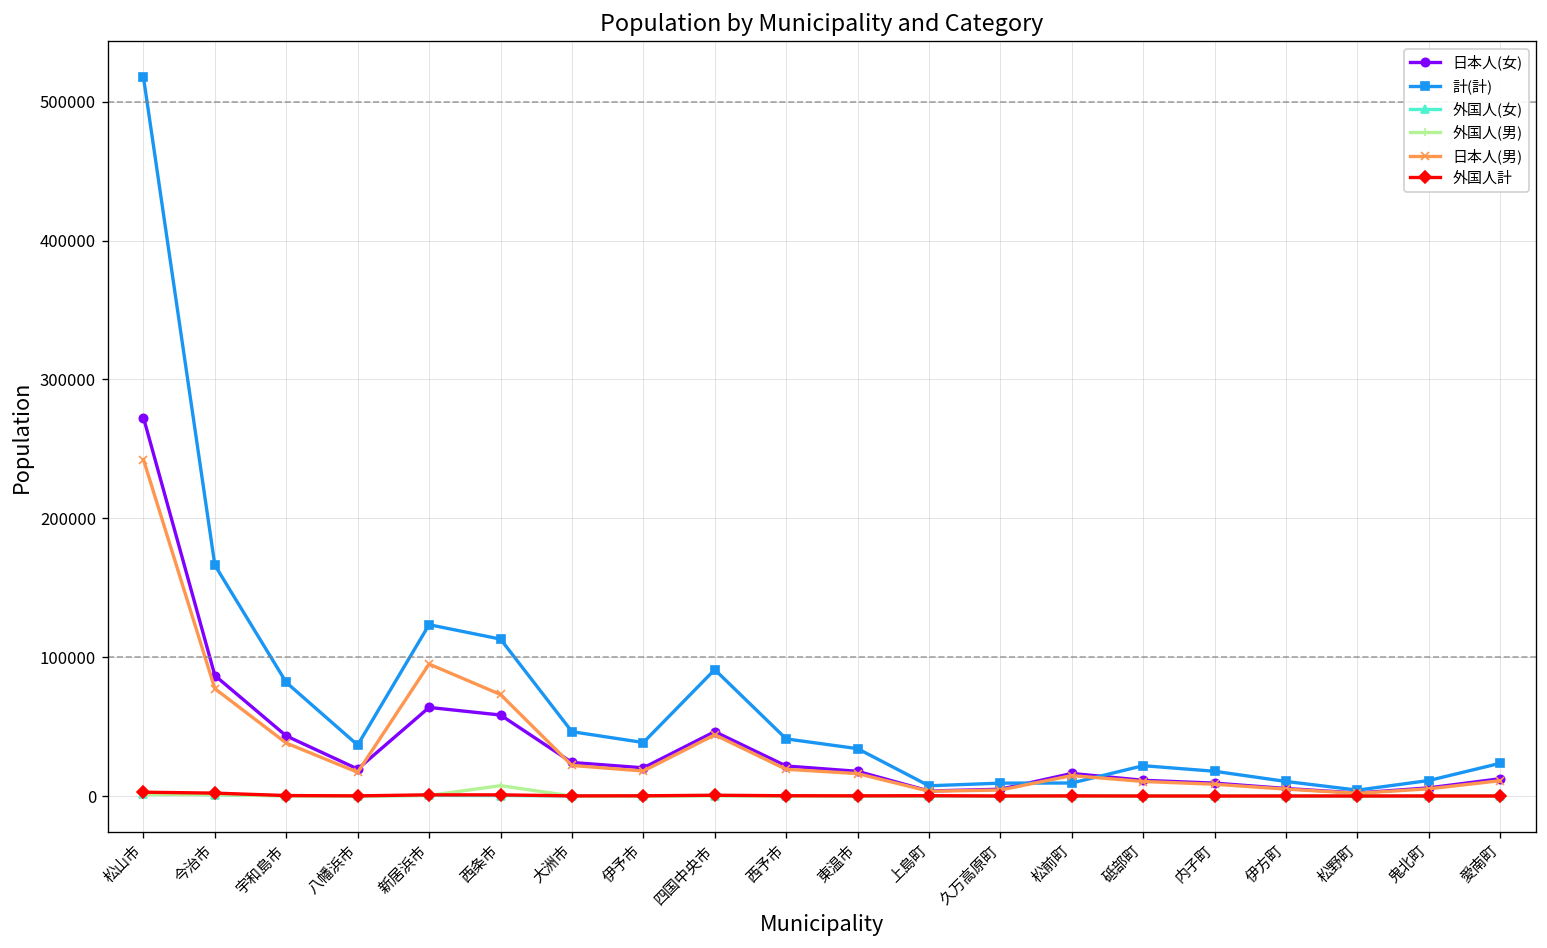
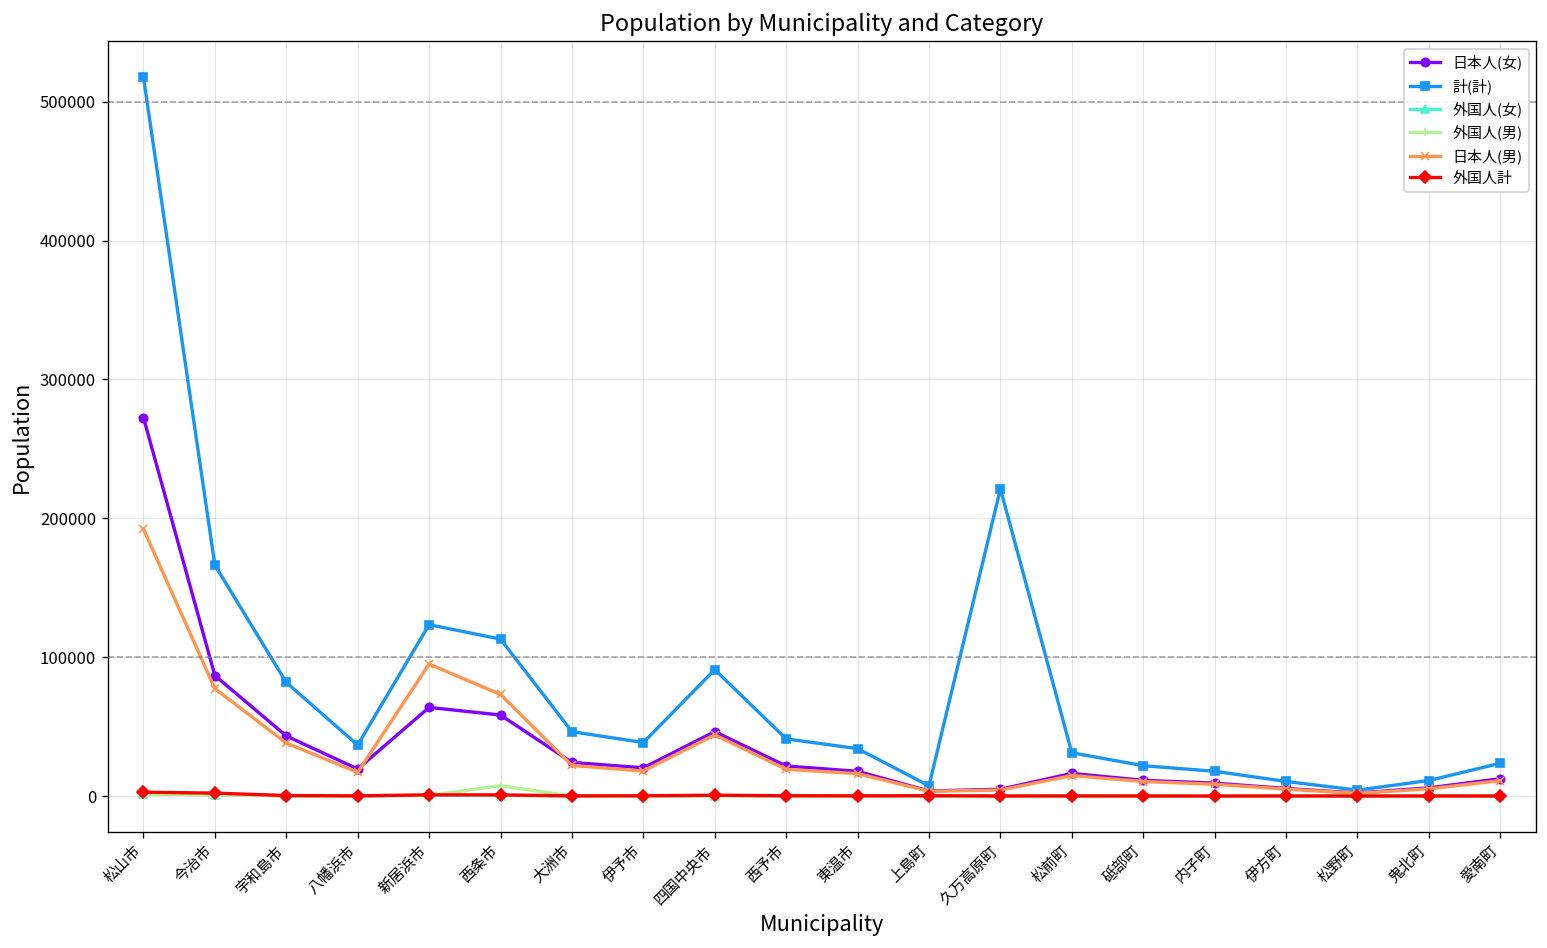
  {
    "日本人(女)": {
      "松山市": 273000,
      "今治市": 87000,
      "宇和島市": 43000,
      "八幡浜市": 19000,
      "新居浜市": 64000,
      "西条市": 58000,
      "伊予市": 20000,
      "四国中央市": 46000,
      "西予市": 22000
    },
    "計(計)": {
      "松山市": 518000,
      "今治市": 166000,
      "宇和島市": 82000,
      "八幡浜市": 37000,
      "新居浜市": 123000,
      "西条市": 113000,
      "大洲市": 46000,
      "伊予市": 39000,
      "四国中央市": 91000,
      "西予市": 41000,
      "東温市": 34000,
      "上島町": 7000,
-     "久万高原町": 9000,
-     "松前町": 9000,
+     "久万高原町": 221000,
+     "松前町": 31000,
      "砥部町": 22000,
      "内子町": 18000,
      "伊方町": 11000,
      "鬼北町": 11000,
      "愛南町": 24000
    },
    "外国人(男)": {
      "西条市": 7000
    },
    "日本人(男)": {
-     "松山市": 242000,
+     "松山市": 192000,
      "今治市": 77000,
      "宇和島市": 38000,
      "八幡浜市": 17000,
      "新居浜市": 95000,
      "西条市": 73000,
      "伊予市": 18000,
      "四国中央市": 44000,
      "西予市": 19000
    }
  }
